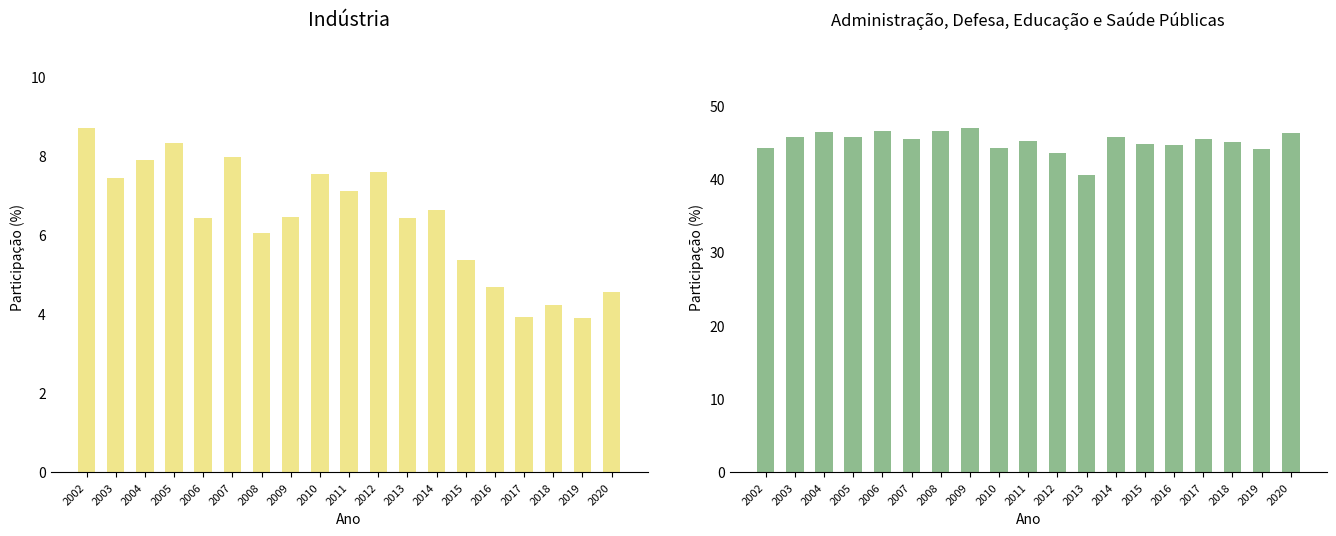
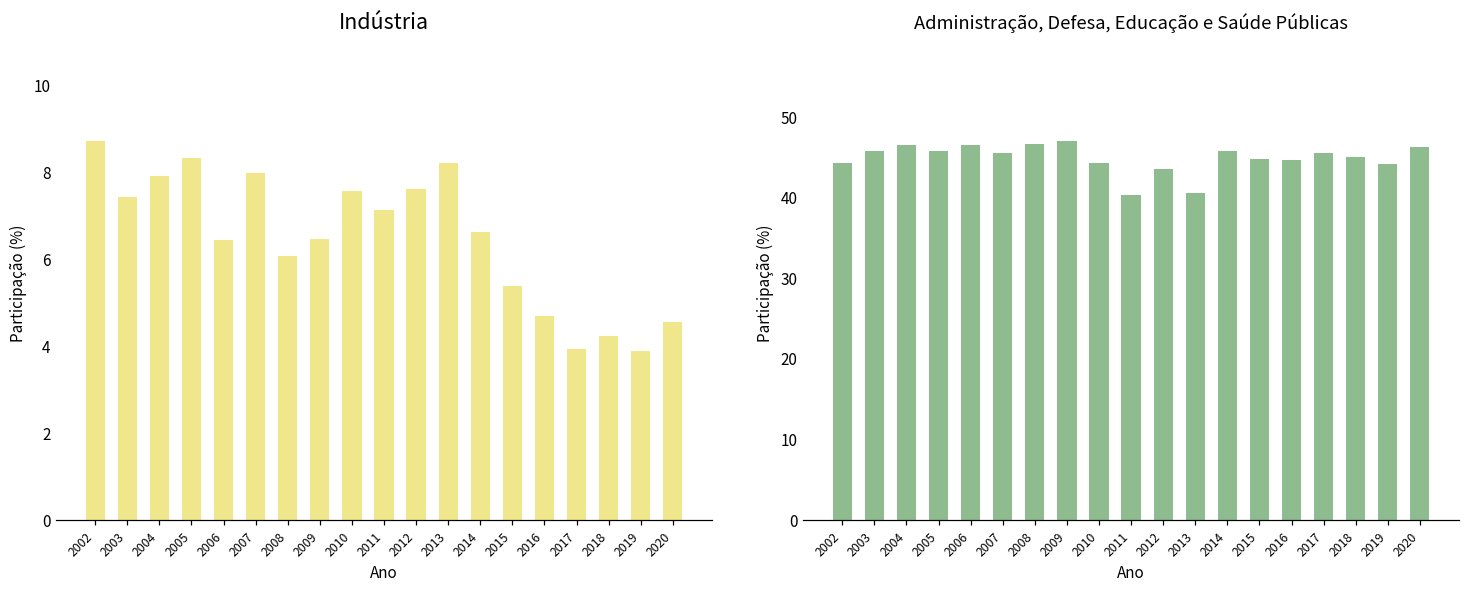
  {
    "Indústria": {
      "2002": 8.7,
      "2003": 7.4,
      "2004": 7.9,
      "2005": 8.3,
      "2006": 6.4,
      "2007": 8.0,
      "2008": 6.1,
      "2009": 6.5,
      "2010": 7.6,
      "2011": 7.1,
      "2012": 7.6,
-     "2013": 6.4,
+     "2013": 8.2,
      "2014": 6.6,
      "2015": 5.4,
      "2016": 4.7,
      "2017": 3.9,
      "2018": 4.2,
      "2019": 3.9,
      "2020": 4.6
    },
    "Administração, Defesa, Educação e Saúde Públicas": {
      "2002": 44,
      "2003": 46,
      "2004": 46,
      "2005": 46,
      "2006": 47,
      "2007": 46,
      "2008": 47,
      "2009": 47,
      "2010": 44,
-     "2011": 45,
+     "2011": 40,
      "2012": 44,
      "2013": 41,
      "2014": 46,
      "2015": 45,
      "2016": 45,
      "2017": 45,
      "2018": 45,
      "2019": 44,
      "2020": 46
    }
  }
